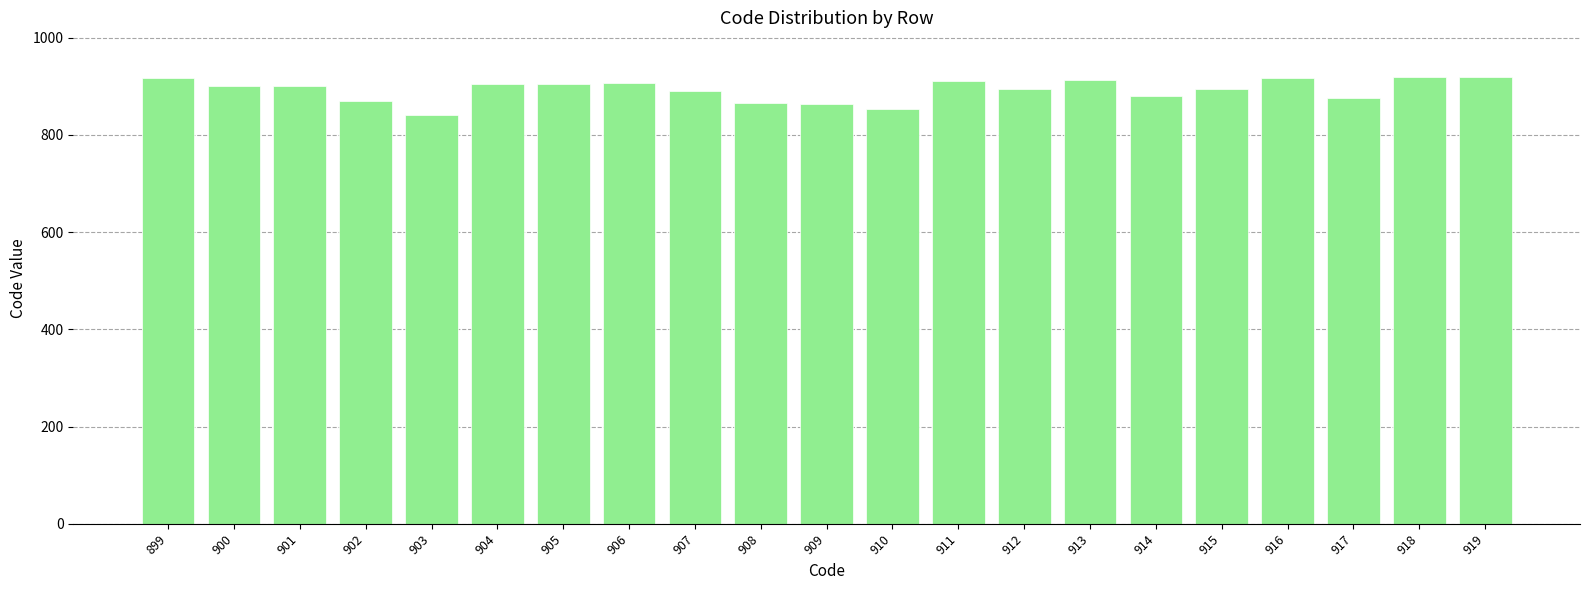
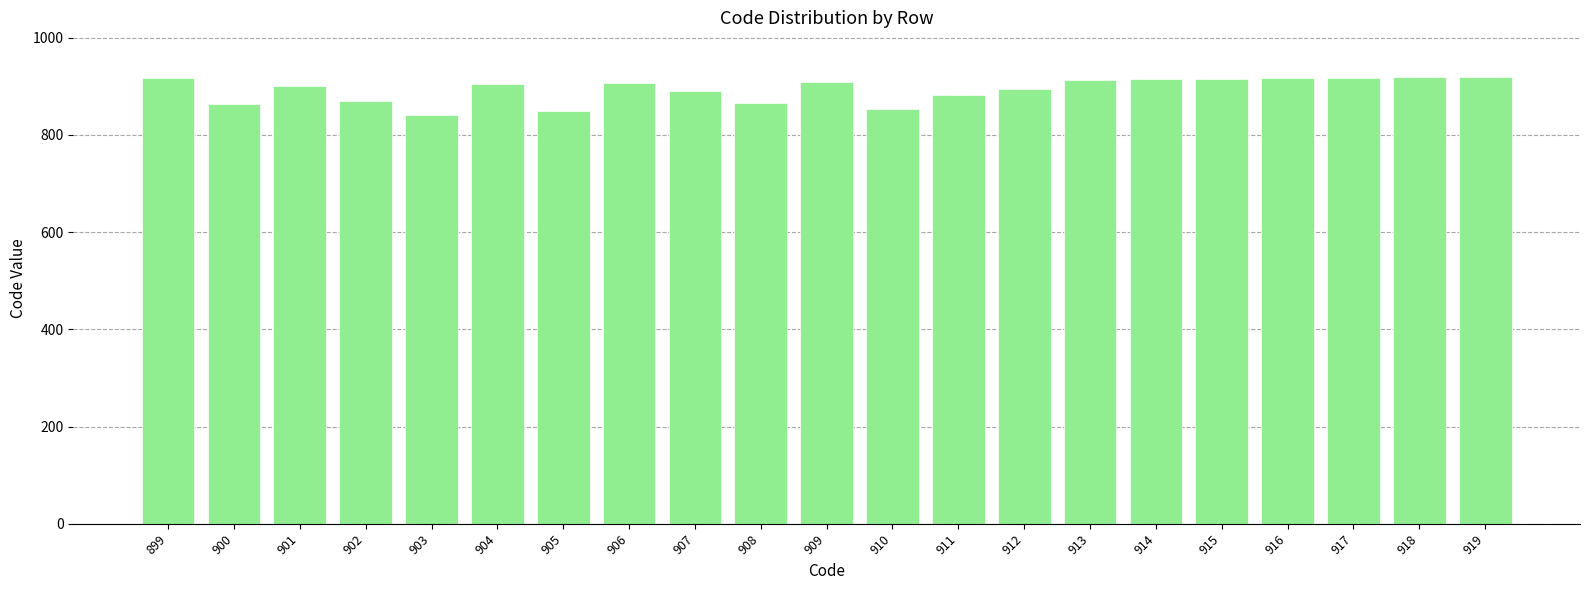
  {
    "899": 920,
-   "900": 900,
+   "900": 860,
    "901": 900,
    "902": 870,
    "903": 840,
    "904": 900,
-   "905": 910,
+   "905": 850,
    "906": 910,
    "907": 890,
    "908": 870,
-   "909": 860,
+   "909": 910,
    "910": 850,
-   "911": 910,
+   "911": 880,
    "912": 900,
    "913": 910,
-   "914": 880,
-   "915": 900,
+   "914": 910,
+   "915": 920,
    "916": 920,
-   "917": 880,
+   "917": 920,
    "918": 920,
    "919": 920
  }
